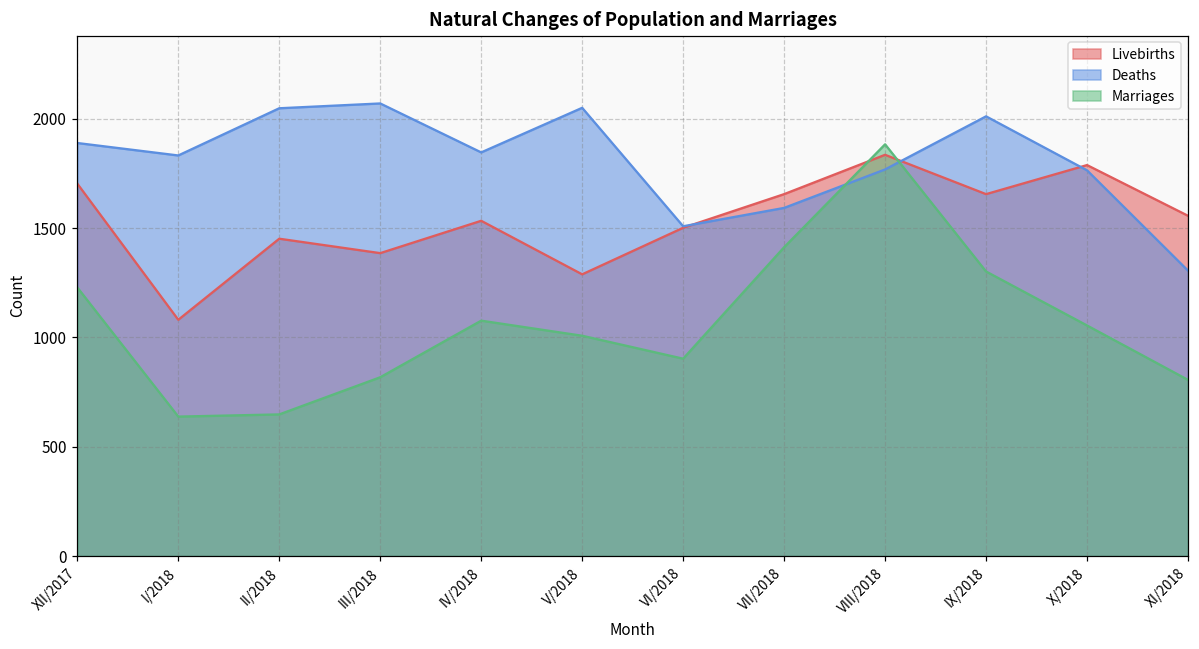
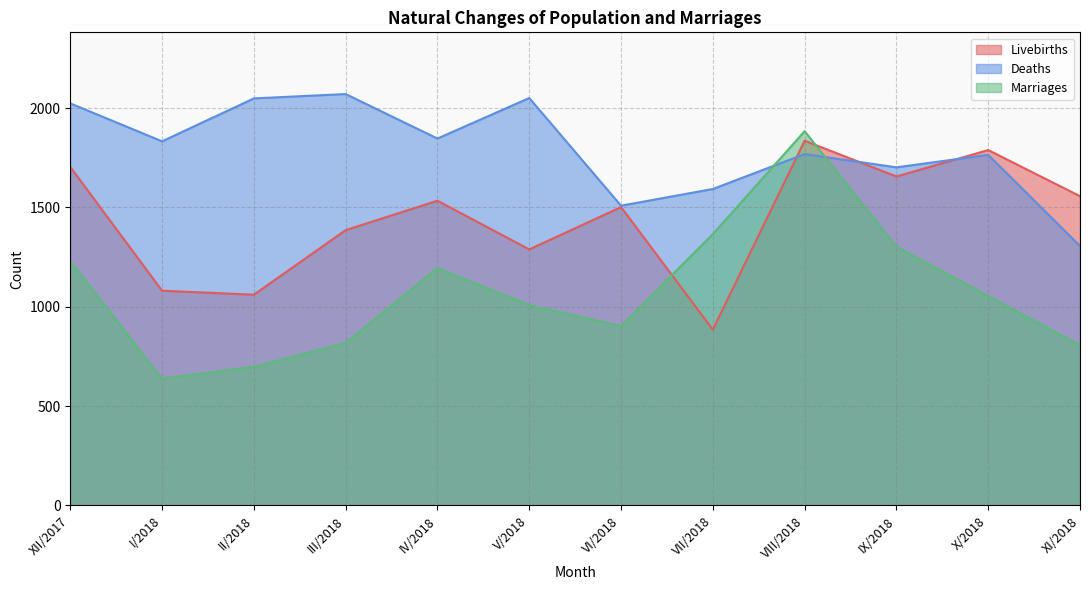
  {
    "Livebirths": {
      "XII/2017": 1700,
      "I/2018": 1080,
-     "II/2018": 1450,
+     "II/2018": 1060,
      "III/2018": 1390,
      "IV/2018": 1530,
      "V/2018": 1290,
-     "VII/2018": 1660,
+     "VII/2018": 890,
      "VIII/2018": 1840,
      "IX/2018": 1660,
      "X/2018": 1790,
      "XI/2018": 1560
    },
    "Deaths": {
-     "XII/2017": 1890,
+     "XII/2017": 2020,
      "I/2018": 1830,
      "II/2018": 2050,
      "III/2018": 2070,
      "IV/2018": 1850,
      "V/2018": 2050,
      "VII/2018": 1590,
      "VIII/2018": 1770,
-     "IX/2018": 2010,
+     "IX/2018": 1700,
      "X/2018": 1770,
      "XI/2018": 1310
    },
    "Marriages": {
      "XII/2017": 1230,
      "I/2018": 640,
-     "II/2018": 650,
+     "II/2018": 700,
      "III/2018": 820,
-     "IV/2018": 1080,
+     "IV/2018": 1200,
      "V/2018": 1010,
      "VI/2018": 900,
-     "VII/2018": 1410,
+     "VII/2018": 1370,
      "VIII/2018": 1880,
      "IX/2018": 1300,
      "X/2018": 1060,
      "XI/2018": 810
    }
  }
